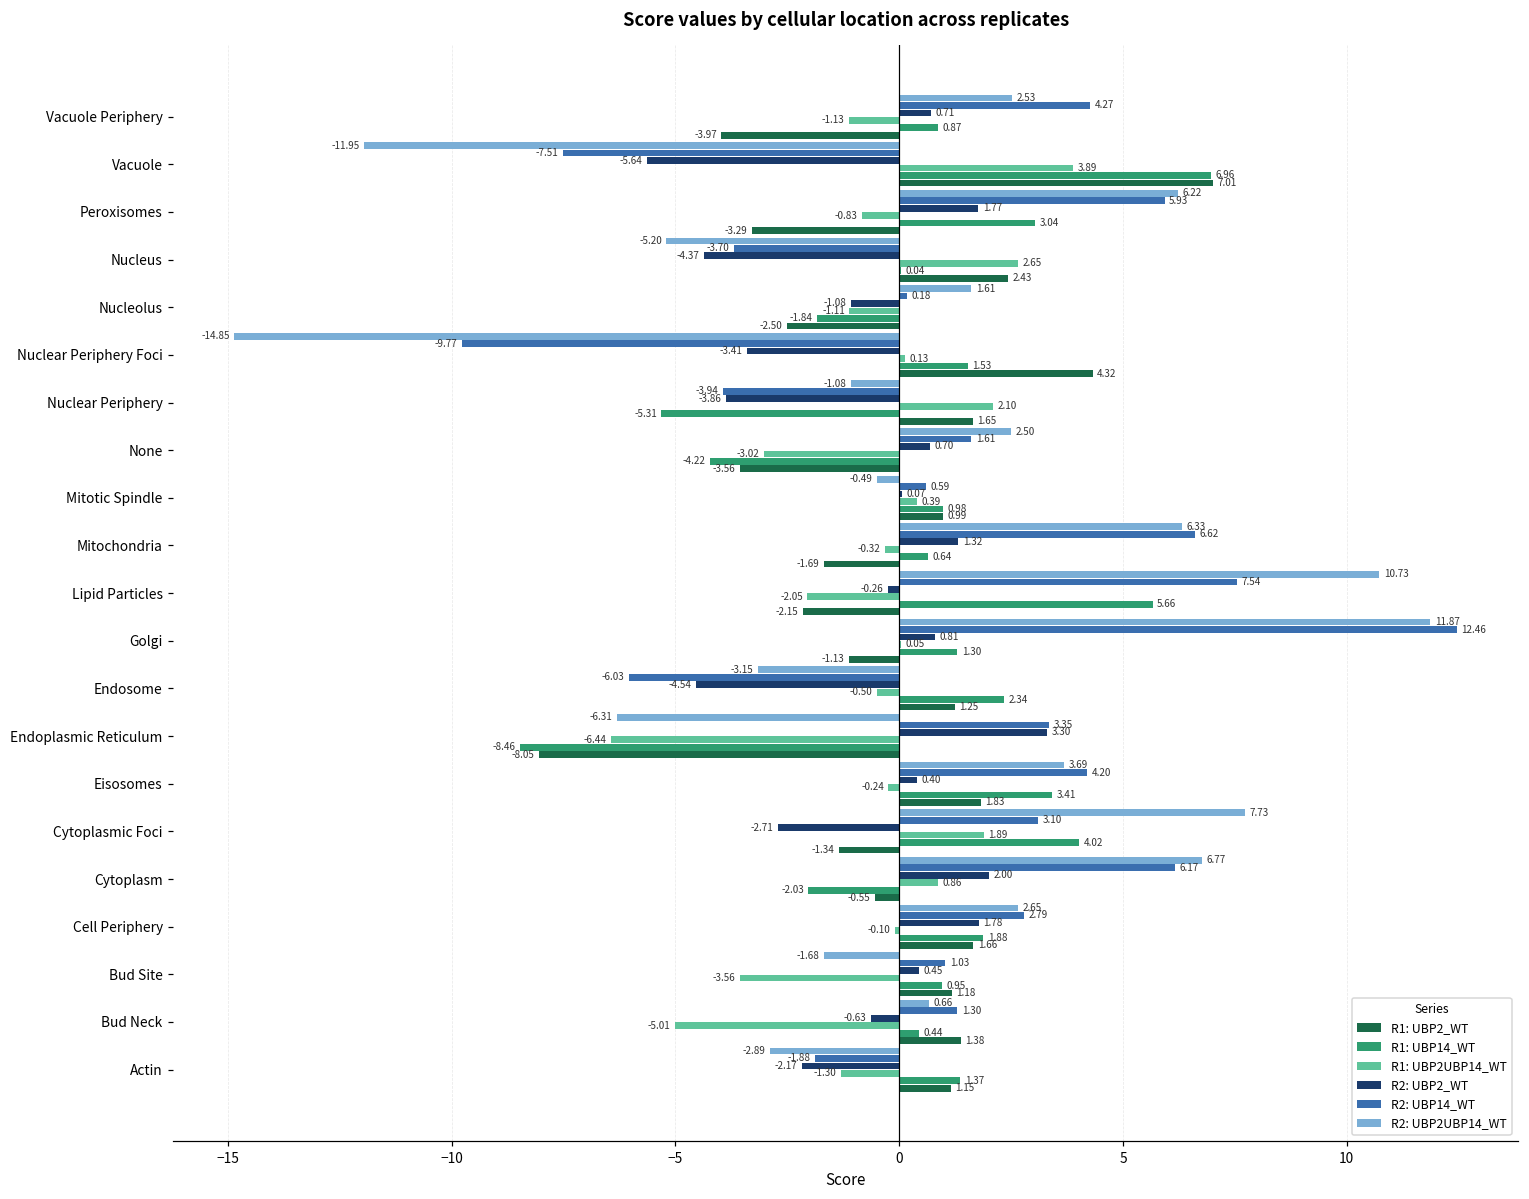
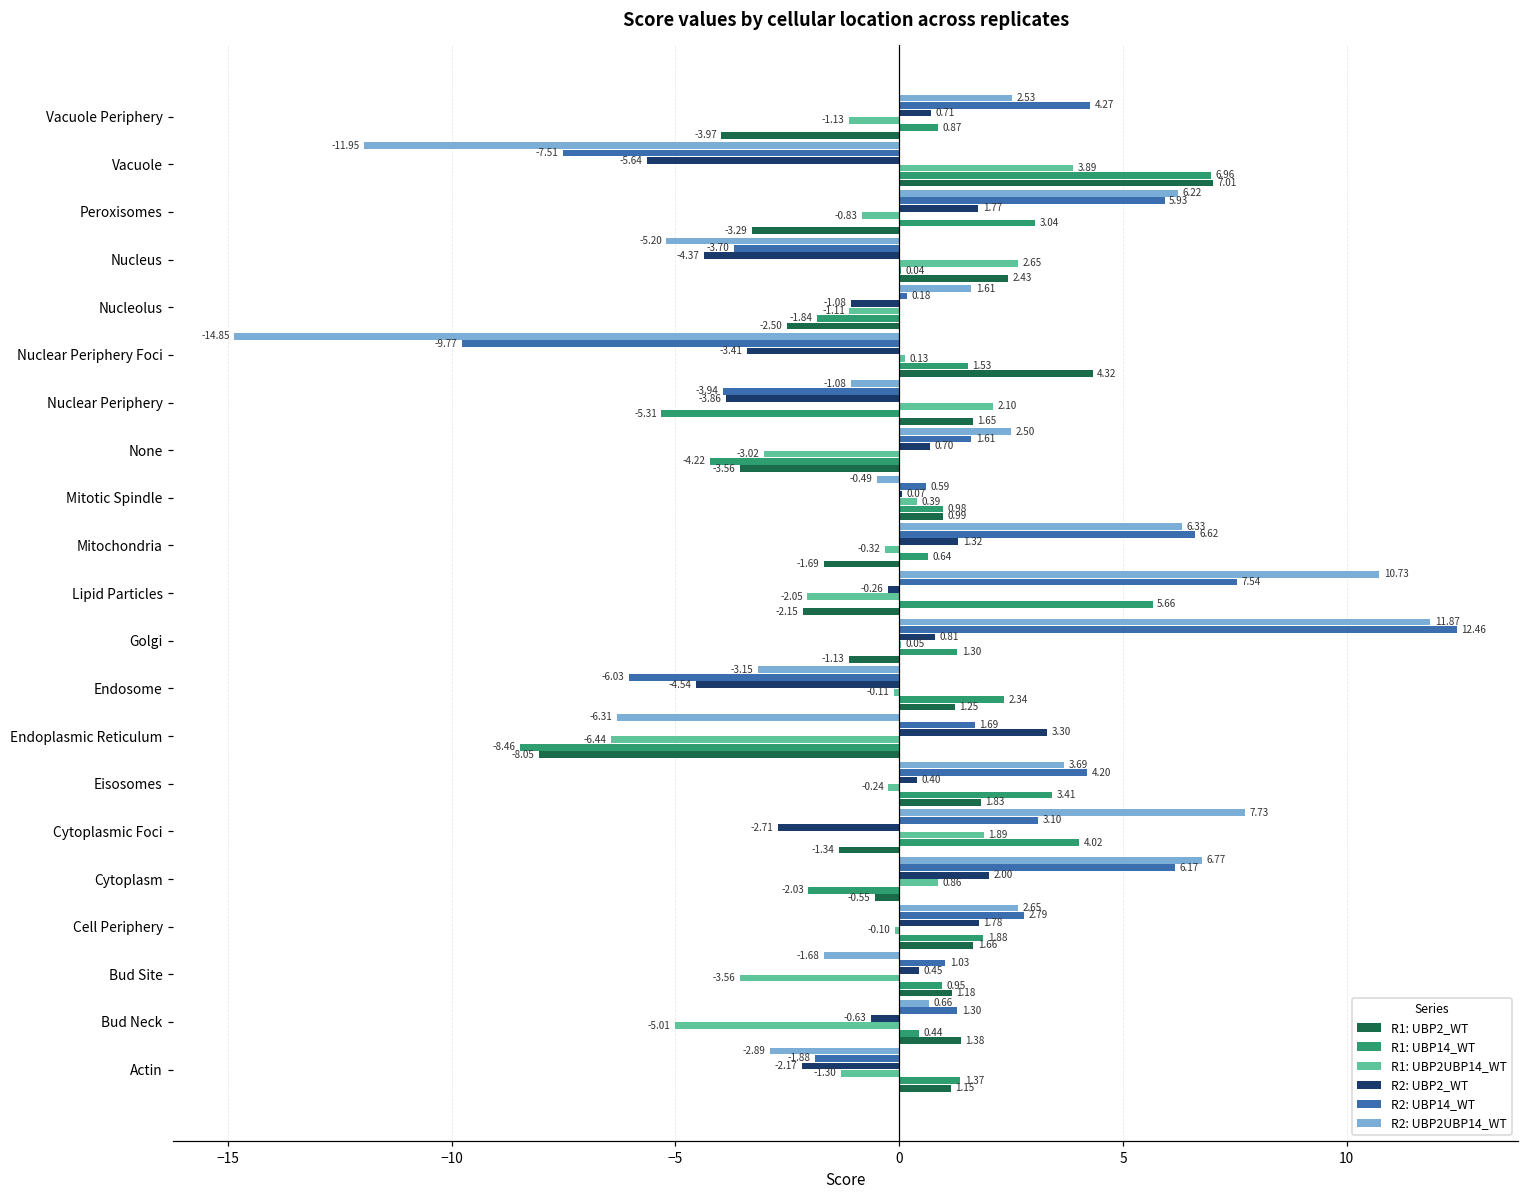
  {
    "R1: UBP14_WT": {
      "Vacuole Periphery": 0.87,
      "Peroxisomes": 3.04,
      "Nucleus": 0.04,
      "Nucleolus": -1.84,
      "Nuclear Periphery Foci": 1.53,
      "Nuclear Periphery": -5.31,
      "None": -4.22,
      "Mitochondria": 0.64,
      "Lipid Particles": 5.66,
      "Golgi": 1.30,
      "Endosome": 2.34,
      "Endoplasmic Reticulum": -8.46,
      "Eisosomes": 3.41,
      "Cytoplasmic Foci": 4.02,
      "Cytoplasm": -2.03,
      "Cell Periphery": 1.88,
      "Bud Site": 0.95,
      "Bud Neck": 0.44,
      "Actin": 1.37
    },
    "R1: UBP2UBP14_WT": {
      "Vacuole Periphery": -1.13,
      "Vacuole": 3.89,
      "Peroxisomes": -0.83,
      "Nucleus": 2.65,
      "Nuclear Periphery Foci": 0.13,
      "Nuclear Periphery": 2.10,
      "None": -3.02,
      "Mitotic Spindle": 0.39,
      "Mitochondria": -0.32,
      "Lipid Particles": -2.05,
      "Golgi": 0.05,
-     "Endosome": -0.50,
+     "Endosome": -0.11,
      "Endoplasmic Reticulum": -6.44,
      "Eisosomes": -0.24,
      "Cytoplasmic Foci": 1.89,
      "Cytoplasm": 0.86,
      "Cell Periphery": -0.10,
      "Bud Site": -3.56,
      "Bud Neck": -5.01,
      "Actin": -1.30
    },
    "R2: UBP14_WT": {
      "Vacuole Periphery": 4.27,
      "Vacuole": -7.51,
      "Peroxisomes": 5.93,
      "Nucleus": -3.70,
      "Nucleolus": 0.18,
      "Nuclear Periphery Foci": -9.77,
      "None": 1.61,
      "Mitotic Spindle": 0.59,
      "Mitochondria": 6.62,
      "Lipid Particles": 7.54,
      "Golgi": 12.46,
      "Endosome": -6.03,
-     "Endoplasmic Reticulum": 3.35,
+     "Endoplasmic Reticulum": 1.69,
      "Eisosomes": 4.20,
      "Cytoplasmic Foci": 3.10,
      "Cytoplasm": 6.17,
      "Bud Site": 1.03,
      "Bud Neck": 1.30,
      "Actin": -1.88
    },
    "R2: UBP2UBP14_WT": {
      "Vacuole Periphery": 2.53,
      "Vacuole": -11.95,
      "Peroxisomes": 6.22,
      "Nucleus": -5.20,
      "Nucleolus": 1.61,
      "Nuclear Periphery Foci": -14.85,
      "Nuclear Periphery": -1.08,
      "None": 2.50,
      "Mitotic Spindle": -0.49,
      "Mitochondria": 6.33,
      "Lipid Particles": 10.73,
      "Golgi": 11.87,
      "Endosome": -3.15,
      "Endoplasmic Reticulum": -6.31,
      "Eisosomes": 3.69,
      "Cytoplasmic Foci": 7.73,
      "Cytoplasm": 6.77,
      "Bud Site": -1.68,
      "Bud Neck": 0.66,
      "Actin": -2.89
    }
  }
